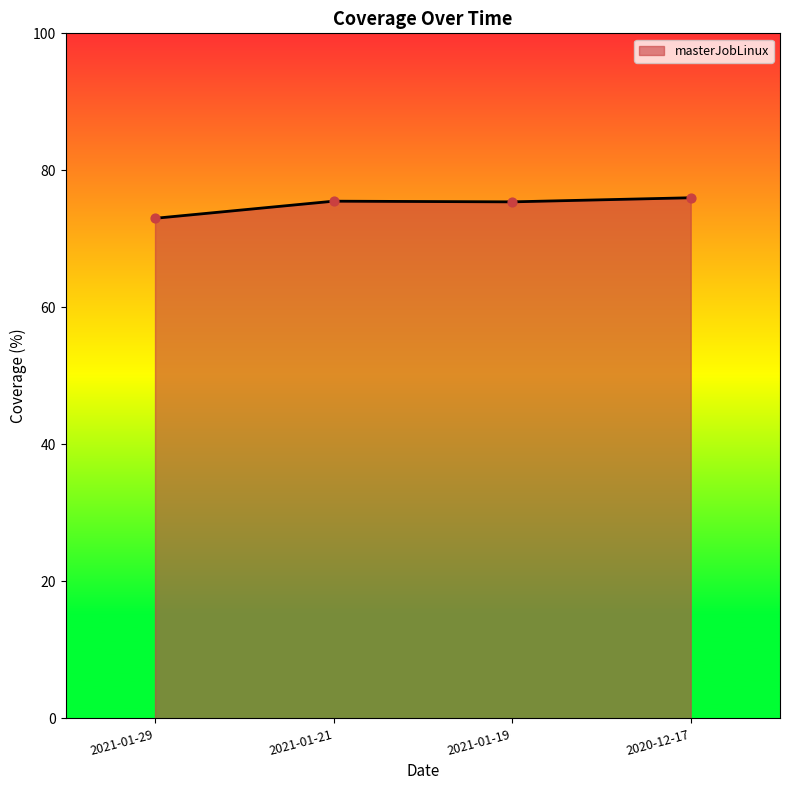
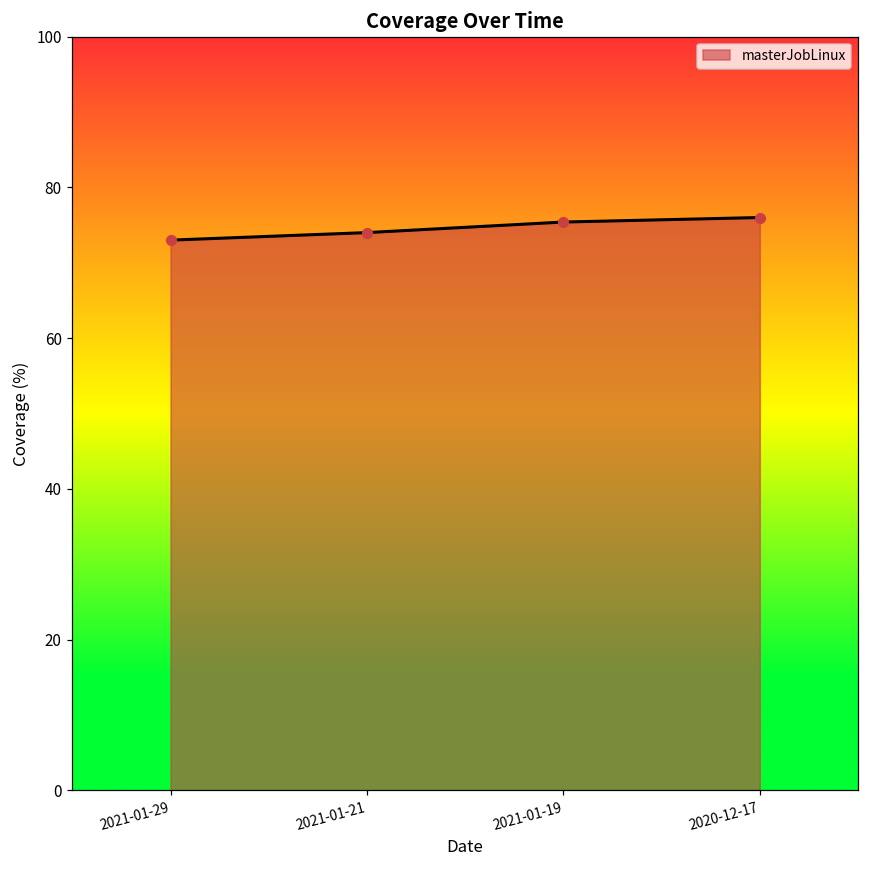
  {
    "2021-01-29": 73,
-   "2021-01-21": 76,
+   "2021-01-21": 74,
    "2021-01-19": 75,
    "2020-12-17": 76
  }
